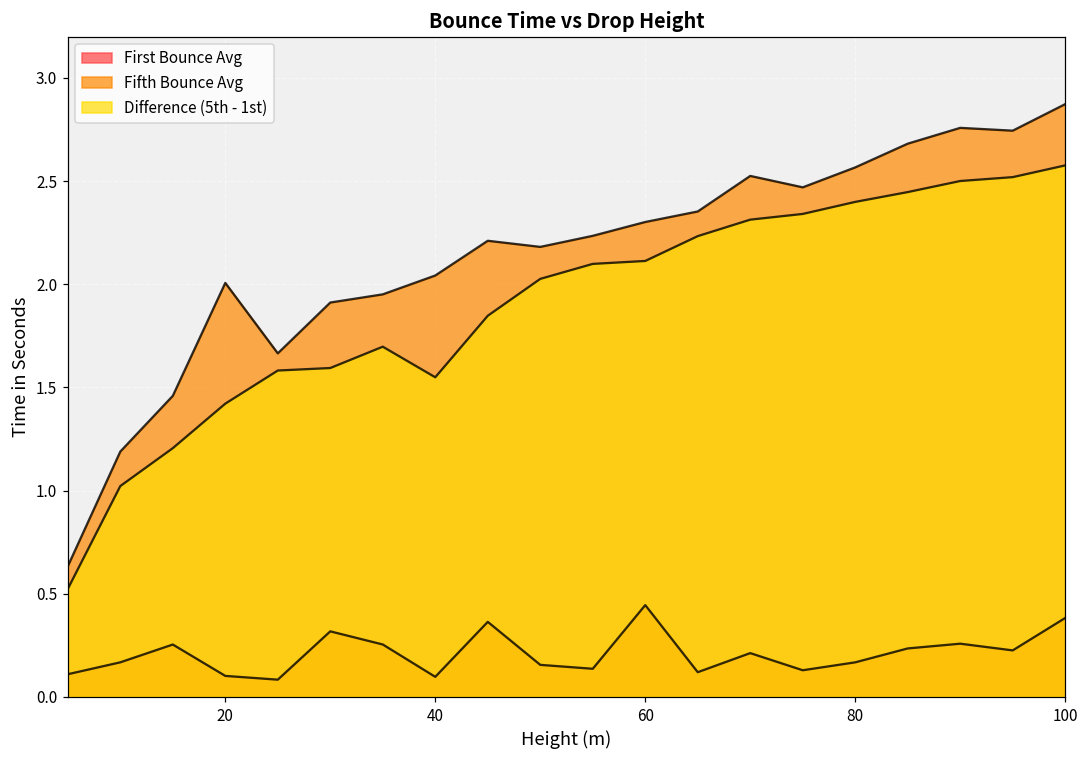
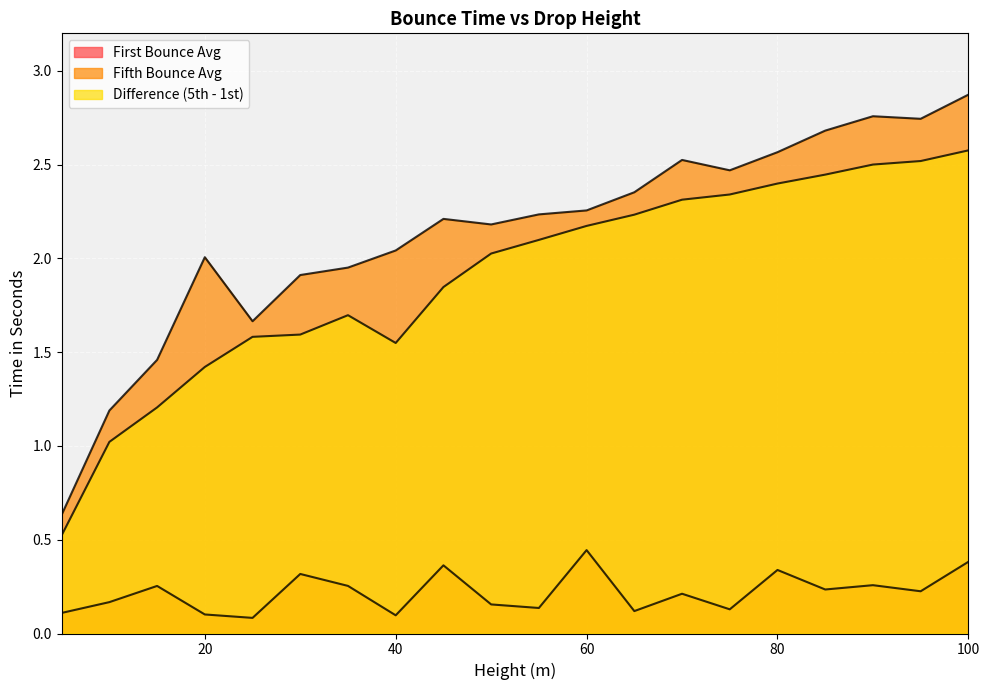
  {
    "First Bounce Avg": {
      "20": 0.10,
      "40": 0.10,
      "60": 0.44,
-     "80": 0.17,
+     "80": 0.34,
      "100": 0.38
    },
    "Fifth Bounce Avg": {
      "20": 2.01,
      "40": 2.04,
-     "60": 2.30,
+     "60": 2.26,
      "80": 2.57,
      "100": 2.87
    },
    "Difference (5th - 1st)": {
      "20": 1.42,
      "40": 1.55,
-     "60": 2.11,
+     "60": 2.17,
      "80": 2.40,
      "100": 2.58
    }
  }
